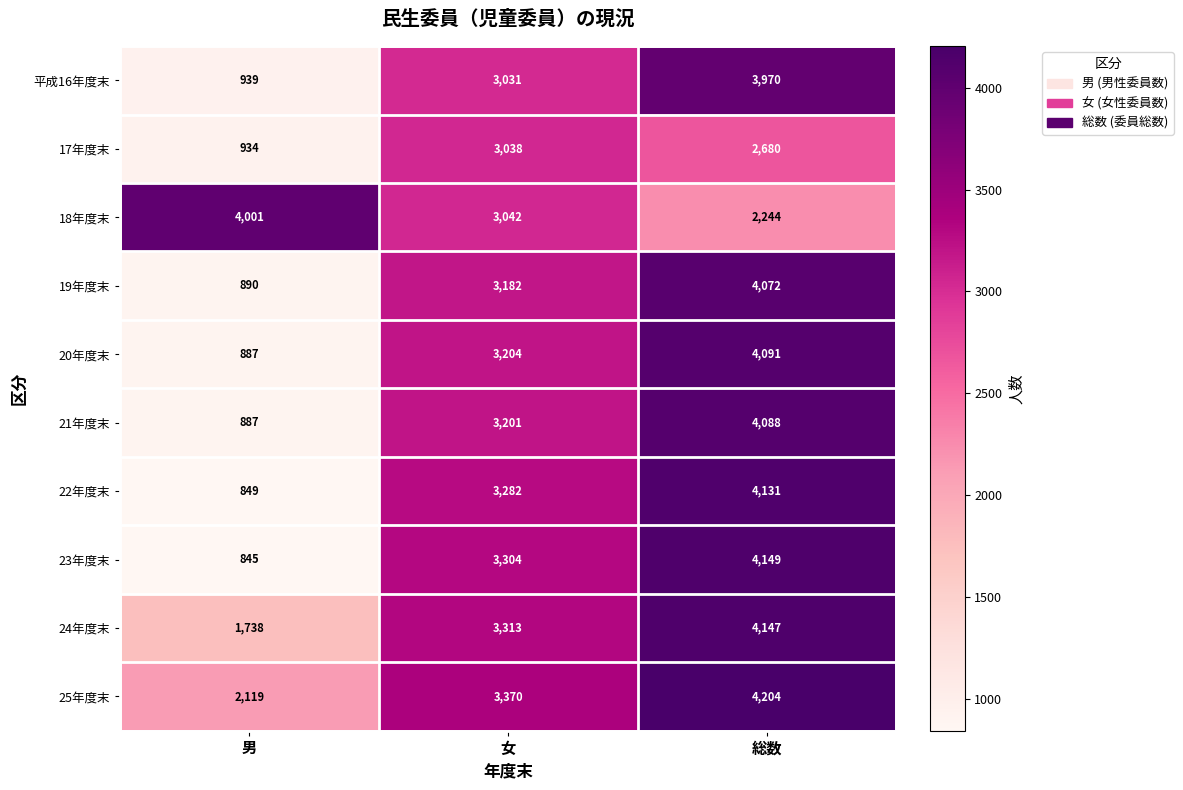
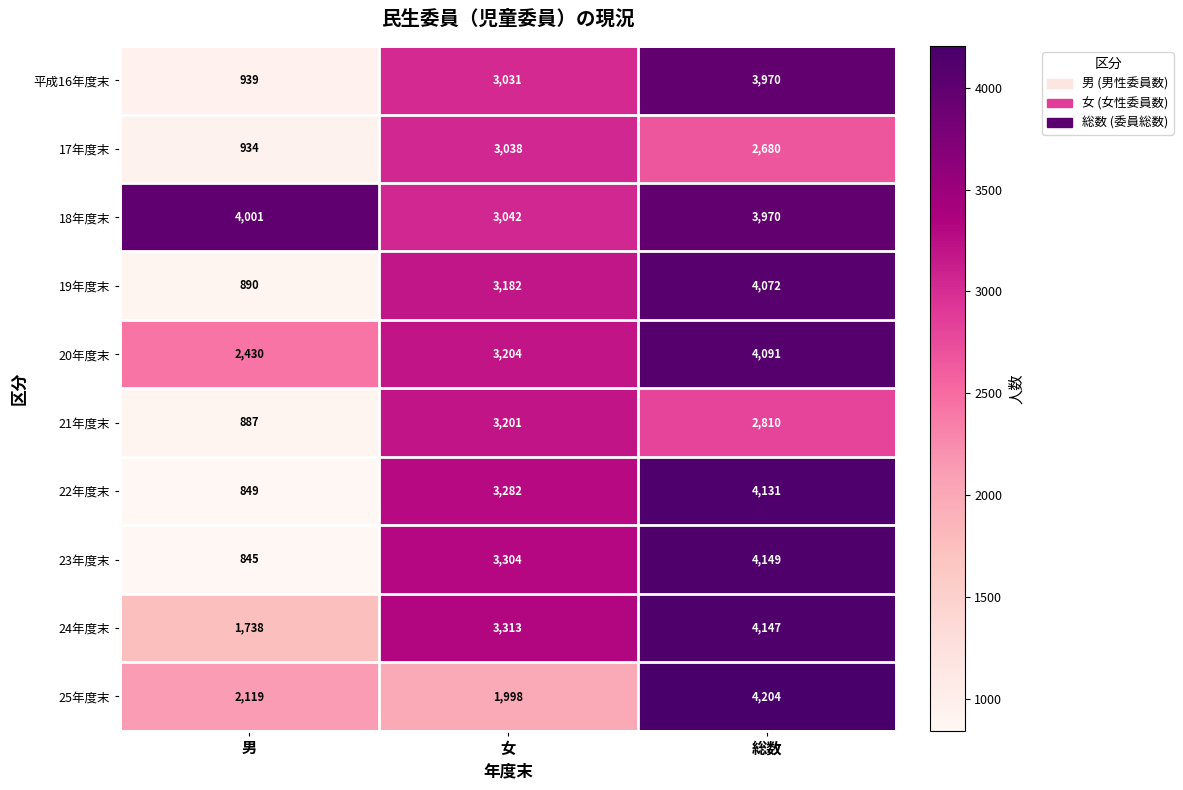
  {
    "平成16年度末": {
      "男": "939",
      "女": "3,031",
      "総数": "3,970"
    },
    "17年度末": {
      "男": "934",
      "女": "3,038",
      "総数": "2,680"
    },
    "18年度末": {
      "男": "4,001",
      "女": "3,042",
-     "総数": "2,244"
+     "総数": "3,970"
    },
    "19年度末": {
      "男": "890",
      "女": "3,182",
      "総数": "4,072"
    },
    "20年度末": {
-     "男": "887",
+     "男": "2,430",
      "女": "3,204",
      "総数": "4,091"
    },
    "21年度末": {
      "男": "887",
      "女": "3,201",
-     "総数": "4,088"
+     "総数": "2,810"
    },
    "22年度末": {
      "男": "849",
      "女": "3,282",
      "総数": "4,131"
    },
    "23年度末": {
      "男": "845",
      "女": "3,304",
      "総数": "4,149"
    },
    "24年度末": {
      "男": "1,738",
      "女": "3,313",
      "総数": "4,147"
    },
    "25年度末": {
      "男": "2,119",
-     "女": "3,370",
+     "女": "1,998",
      "総数": "4,204"
    }
  }
